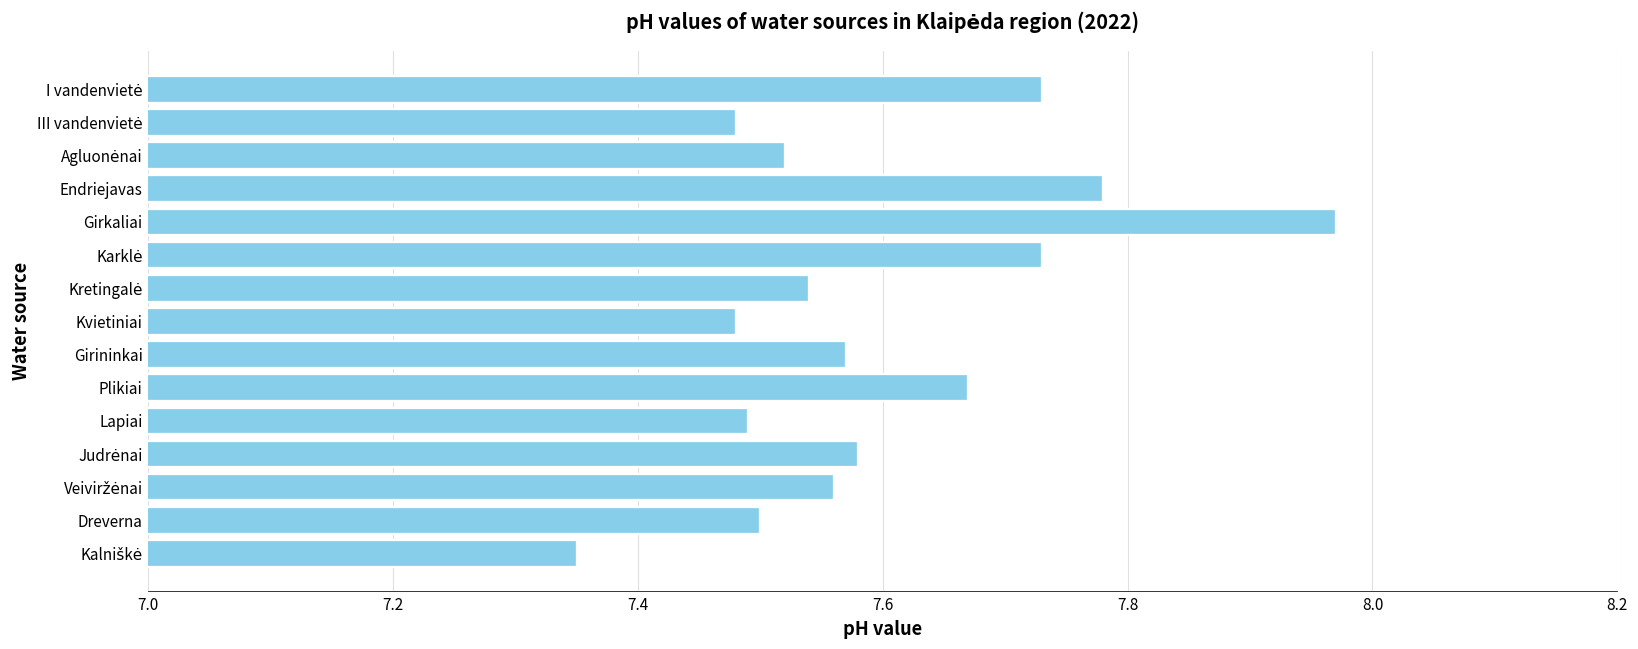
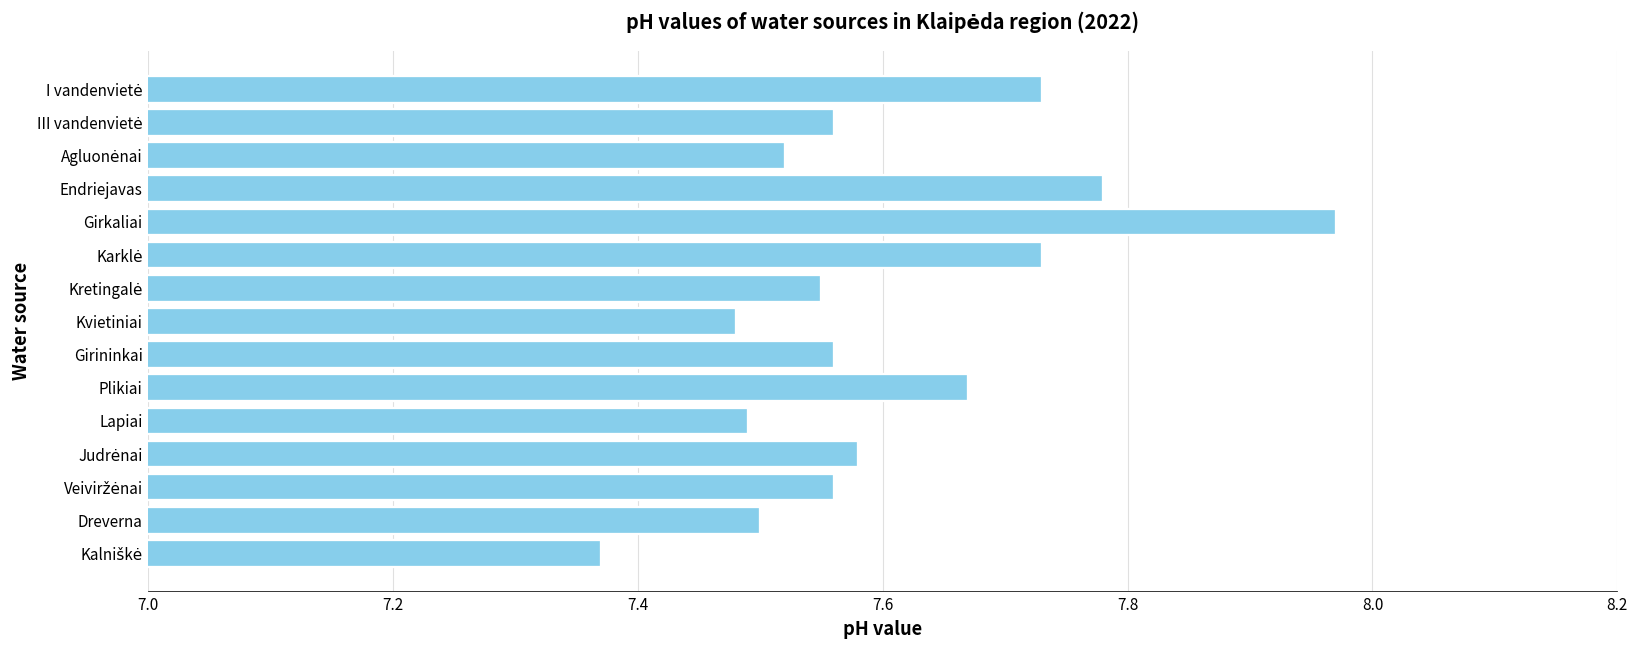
  {
    "I vandenvietė": 7.73,
-   "III vandenvietė": 7.48,
+   "III vandenvietė": 7.56,
    "Agluonėnai": 7.52,
    "Endriejavas": 7.78,
    "Girkaliai": 7.97,
    "Karklė": 7.73,
-   "Kretingalė": 7.54,
+   "Kretingalė": 7.55,
    "Kvietiniai": 7.48,
-   "Girininkai": 7.57,
+   "Girininkai": 7.56,
    "Plikiai": 7.67,
    "Lapiai": 7.49,
    "Judrėnai": 7.58,
    "Veiviržėnai": 7.56,
    "Dreverna": 7.50,
-   "Kalniškė": 7.35
+   "Kalniškė": 7.37
  }
